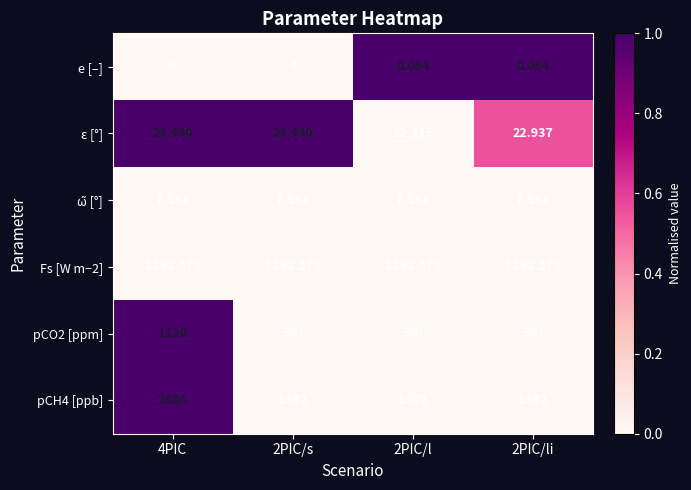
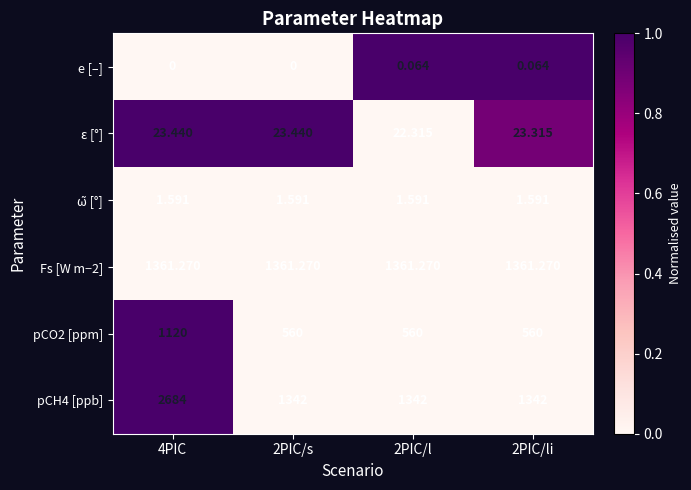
  {
    "e [–]": {
      "2PIC/l": 0.064,
      "2PIC/li": 0.064
    },
    "ε [°]": {
      "4PIC": 23.440,
      "2PIC/s": 23.440,
-     "2PIC/li": 22.937
+     "2PIC/li": 23.315
    },
    "pCO2 [ppm]": {
      "4PIC": 1120
    },
    "pCH4 [ppb]": {
      "4PIC": 2684
    }
  }
